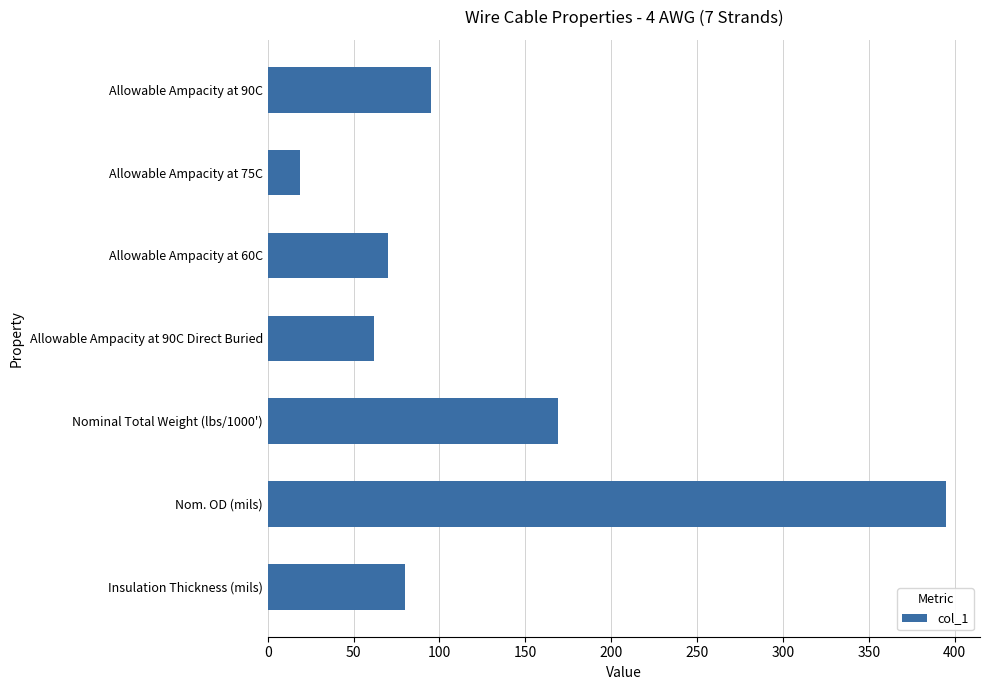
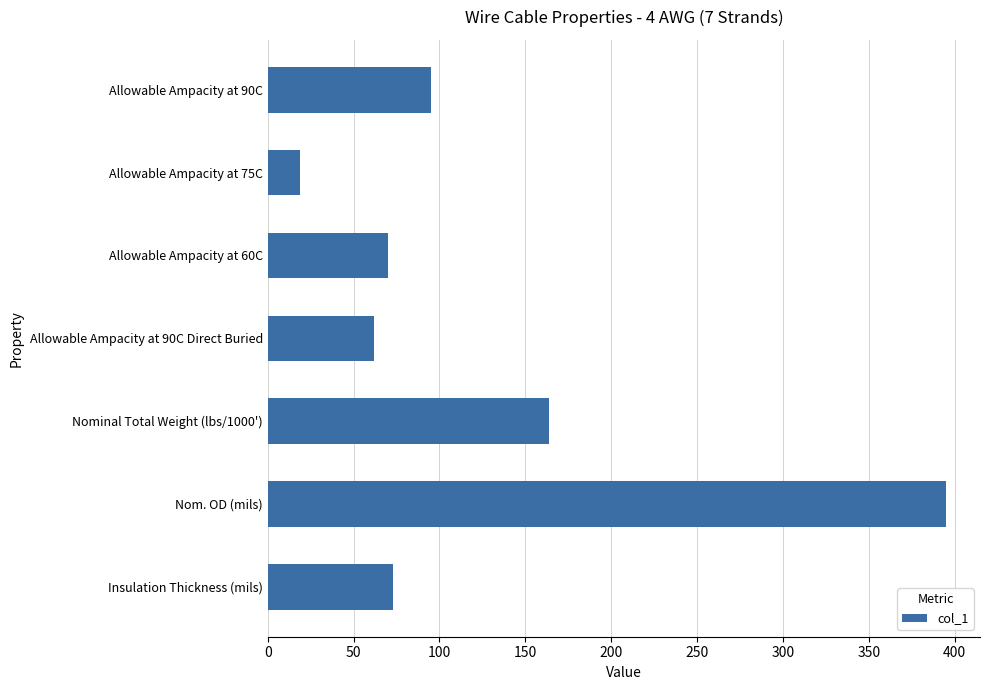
  {
    "Allowable Ampacity at 90C": 95,
    "Allowable Ampacity at 75C": 19,
    "Allowable Ampacity at 60C": 70,
    "Allowable Ampacity at 90C Direct Buried": 62,
-   "Nominal Total Weight (lbs/1000')": 169,
+   "Nominal Total Weight (lbs/1000')": 164,
    "Nom. OD (mils)": 395,
-   "Insulation Thickness (mils)": 80
+   "Insulation Thickness (mils)": 73
  }
